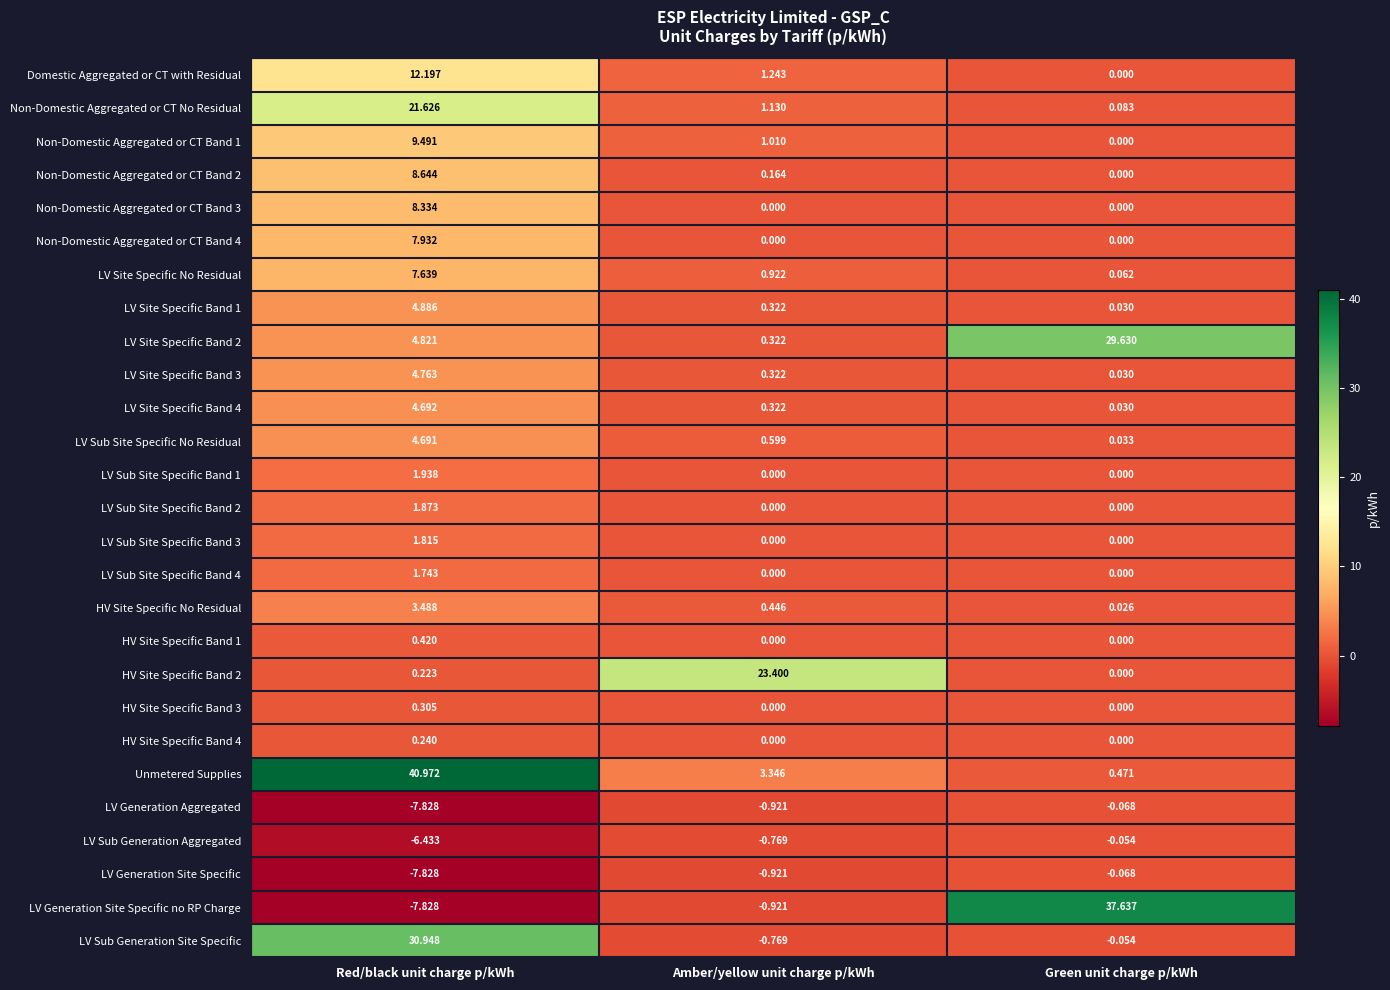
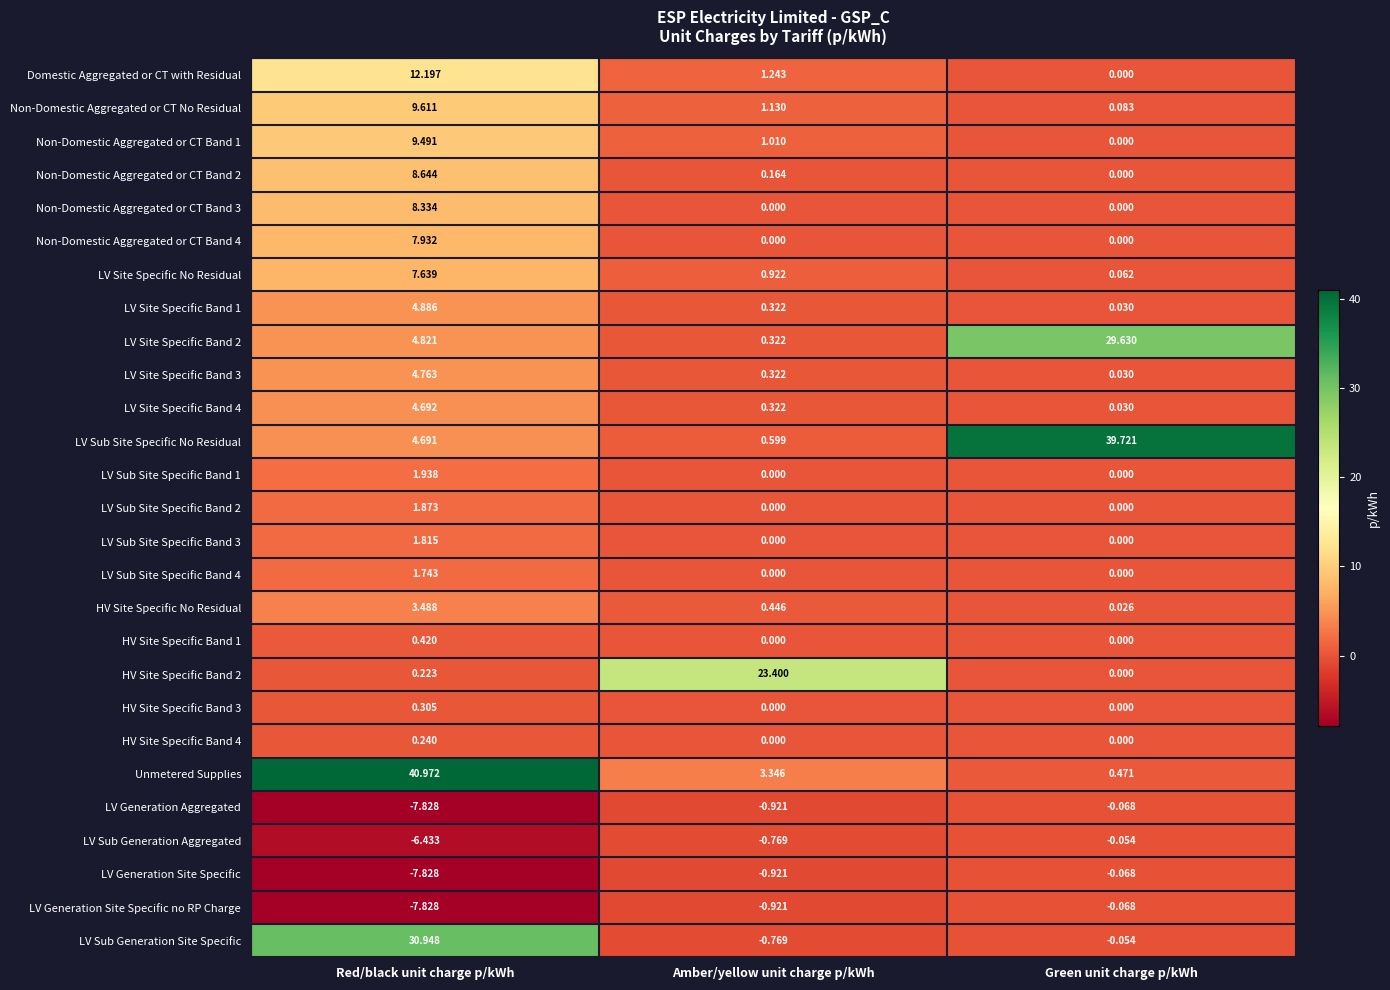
  {
    "Domestic Aggregated or CT with Residual": {
      "Red/black unit charge p/kWh": 12.197,
      "Amber/yellow unit charge p/kWh": 1.243,
      "Green unit charge p/kWh": 0.000
    },
    "Non-Domestic Aggregated or CT No Residual": {
-     "Red/black unit charge p/kWh": 21.626,
+     "Red/black unit charge p/kWh": 9.611,
      "Amber/yellow unit charge p/kWh": 1.130,
      "Green unit charge p/kWh": 0.083
    },
    "Non-Domestic Aggregated or CT Band 1": {
      "Red/black unit charge p/kWh": 9.491,
      "Amber/yellow unit charge p/kWh": 1.010,
      "Green unit charge p/kWh": 0.000
    },
    "Non-Domestic Aggregated or CT Band 2": {
      "Red/black unit charge p/kWh": 8.644,
      "Amber/yellow unit charge p/kWh": 0.164,
      "Green unit charge p/kWh": 0.000
    },
    "Non-Domestic Aggregated or CT Band 3": {
      "Red/black unit charge p/kWh": 8.334,
      "Amber/yellow unit charge p/kWh": 0.000,
      "Green unit charge p/kWh": 0.000
    },
    "Non-Domestic Aggregated or CT Band 4": {
      "Red/black unit charge p/kWh": 7.932,
      "Amber/yellow unit charge p/kWh": 0.000,
      "Green unit charge p/kWh": 0.000
    },
    "LV Site Specific No Residual": {
      "Red/black unit charge p/kWh": 7.639,
      "Amber/yellow unit charge p/kWh": 0.922,
      "Green unit charge p/kWh": 0.062
    },
    "LV Site Specific Band 1": {
      "Red/black unit charge p/kWh": 4.886,
      "Amber/yellow unit charge p/kWh": 0.322,
      "Green unit charge p/kWh": 0.030
    },
    "LV Site Specific Band 2": {
      "Red/black unit charge p/kWh": 4.821,
      "Amber/yellow unit charge p/kWh": 0.322,
      "Green unit charge p/kWh": 29.630
    },
    "LV Site Specific Band 3": {
      "Red/black unit charge p/kWh": 4.763,
      "Amber/yellow unit charge p/kWh": 0.322,
      "Green unit charge p/kWh": 0.030
    },
    "LV Site Specific Band 4": {
      "Red/black unit charge p/kWh": 4.692,
      "Amber/yellow unit charge p/kWh": 0.322,
      "Green unit charge p/kWh": 0.030
    },
    "LV Sub Site Specific No Residual": {
      "Red/black unit charge p/kWh": 4.691,
      "Amber/yellow unit charge p/kWh": 0.599,
-     "Green unit charge p/kWh": 0.033
+     "Green unit charge p/kWh": 39.721
    },
    "LV Sub Site Specific Band 1": {
      "Red/black unit charge p/kWh": 1.938,
      "Amber/yellow unit charge p/kWh": 0.000,
      "Green unit charge p/kWh": 0.000
    },
    "LV Sub Site Specific Band 2": {
      "Red/black unit charge p/kWh": 1.873,
      "Amber/yellow unit charge p/kWh": 0.000,
      "Green unit charge p/kWh": 0.000
    },
    "LV Sub Site Specific Band 3": {
      "Red/black unit charge p/kWh": 1.815,
      "Amber/yellow unit charge p/kWh": 0.000,
      "Green unit charge p/kWh": 0.000
    },
    "LV Sub Site Specific Band 4": {
      "Red/black unit charge p/kWh": 1.743,
      "Amber/yellow unit charge p/kWh": 0.000,
      "Green unit charge p/kWh": 0.000
    },
    "HV Site Specific No Residual": {
      "Red/black unit charge p/kWh": 3.488,
      "Amber/yellow unit charge p/kWh": 0.446,
      "Green unit charge p/kWh": 0.026
    },
    "HV Site Specific Band 1": {
      "Red/black unit charge p/kWh": 0.420,
      "Amber/yellow unit charge p/kWh": 0.000,
      "Green unit charge p/kWh": 0.000
    },
    "HV Site Specific Band 2": {
      "Red/black unit charge p/kWh": 0.223,
      "Amber/yellow unit charge p/kWh": 23.400,
      "Green unit charge p/kWh": 0.000
    },
    "HV Site Specific Band 3": {
      "Red/black unit charge p/kWh": 0.305,
      "Amber/yellow unit charge p/kWh": 0.000,
      "Green unit charge p/kWh": 0.000
    },
    "HV Site Specific Band 4": {
      "Red/black unit charge p/kWh": 0.240,
      "Amber/yellow unit charge p/kWh": 0.000,
      "Green unit charge p/kWh": 0.000
    },
    "Unmetered Supplies": {
      "Red/black unit charge p/kWh": 40.972,
      "Amber/yellow unit charge p/kWh": 3.346,
      "Green unit charge p/kWh": 0.471
    },
    "LV Generation Aggregated": {
      "Red/black unit charge p/kWh": -7.828,
      "Amber/yellow unit charge p/kWh": -0.921,
      "Green unit charge p/kWh": -0.068
    },
    "LV Sub Generation Aggregated": {
      "Red/black unit charge p/kWh": -6.433,
      "Amber/yellow unit charge p/kWh": -0.769,
      "Green unit charge p/kWh": -0.054
    },
    "LV Generation Site Specific": {
      "Red/black unit charge p/kWh": -7.828,
      "Amber/yellow unit charge p/kWh": -0.921,
      "Green unit charge p/kWh": -0.068
    },
    "LV Generation Site Specific no RP Charge": {
      "Red/black unit charge p/kWh": -7.828,
      "Amber/yellow unit charge p/kWh": -0.921,
-     "Green unit charge p/kWh": 37.637
+     "Green unit charge p/kWh": -0.068
    },
    "LV Sub Generation Site Specific": {
      "Red/black unit charge p/kWh": 30.948,
      "Amber/yellow unit charge p/kWh": -0.769,
      "Green unit charge p/kWh": -0.054
    }
  }
